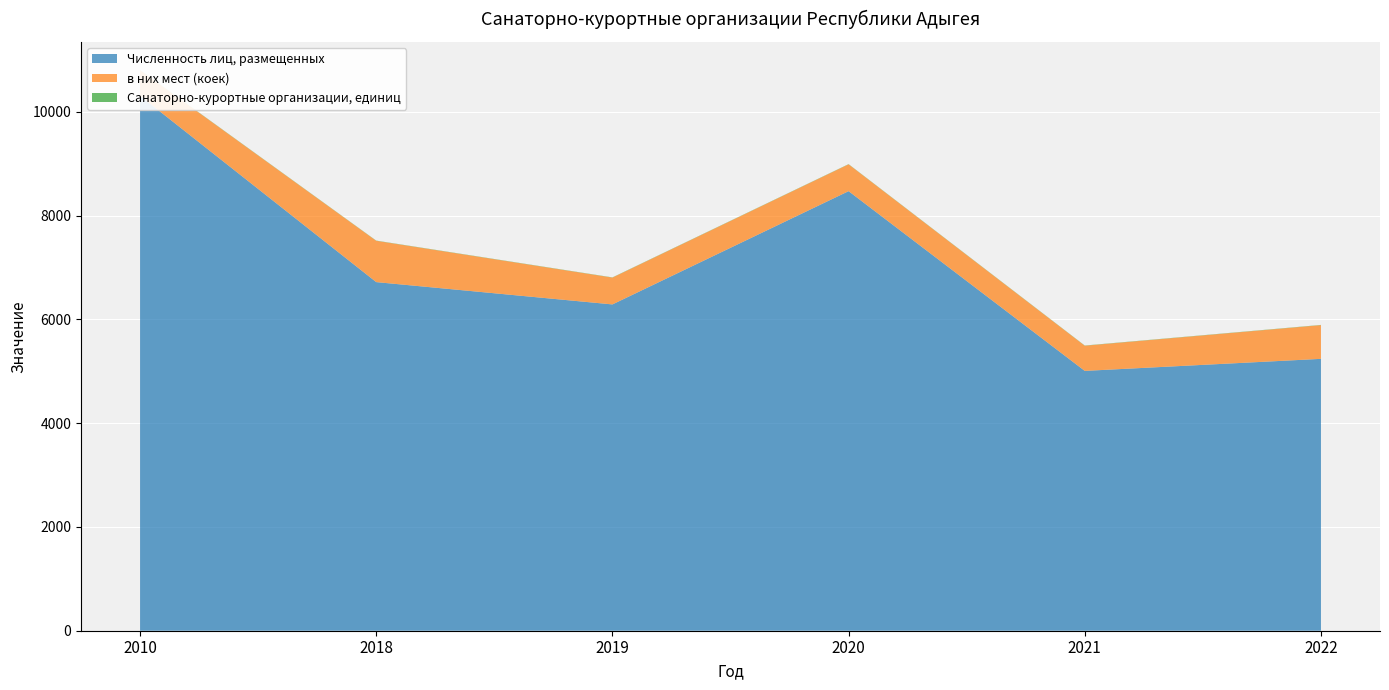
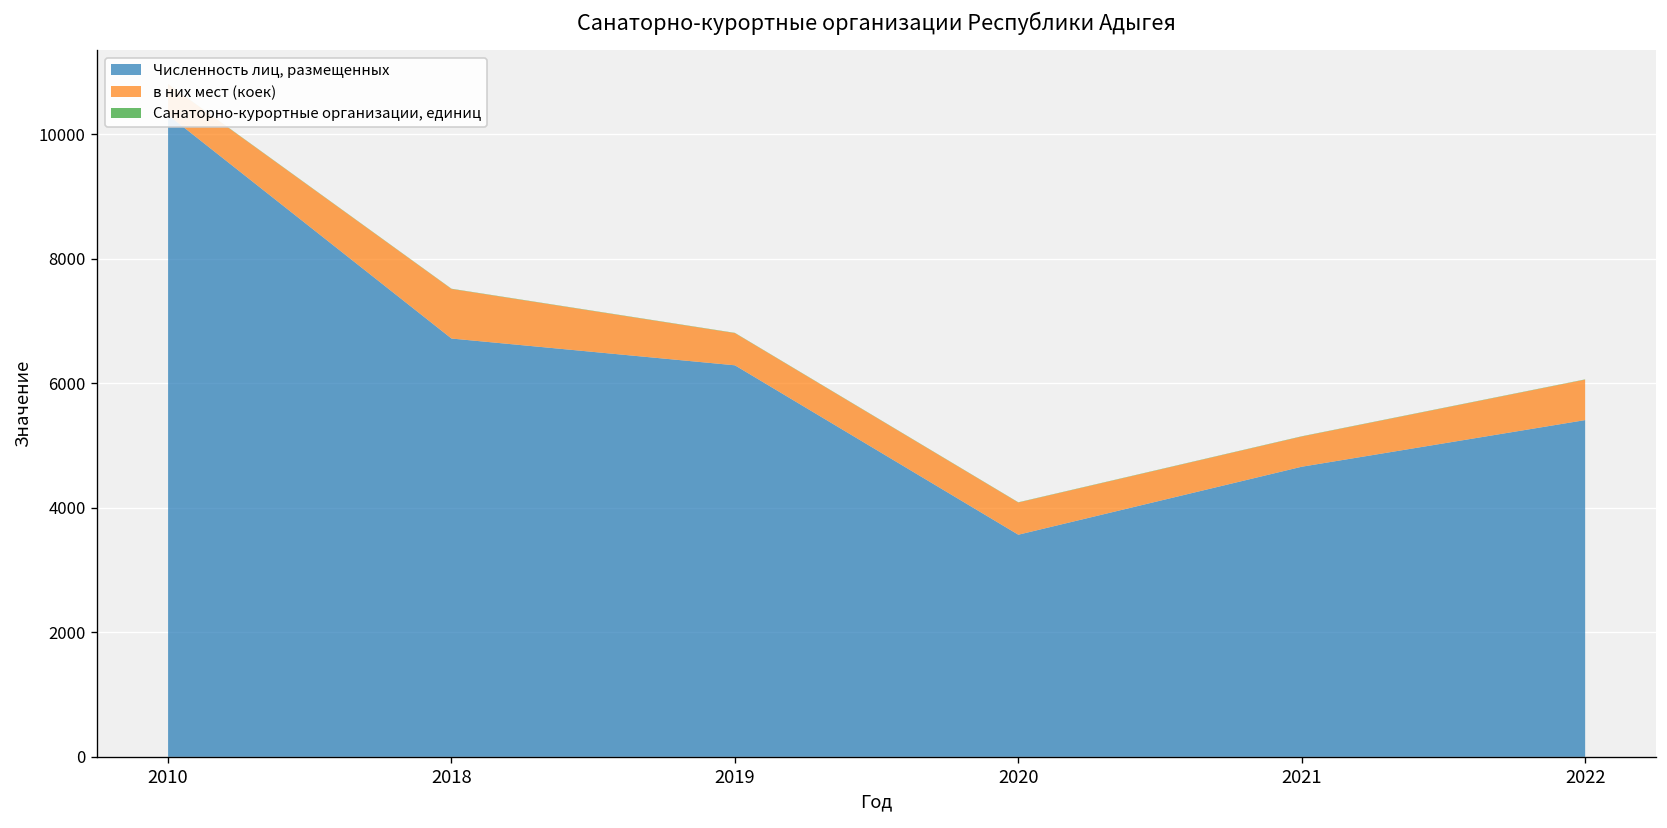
  {
    "Численность лиц, размещенных": {
      "2018": 6700,
      "2019": 6300,
-     "2020": 8500,
-     "2021": 5000,
-     "2022": 5200
+     "2020": 3600,
+     "2021": 4700,
+     "2022": 5400
    }
  }
